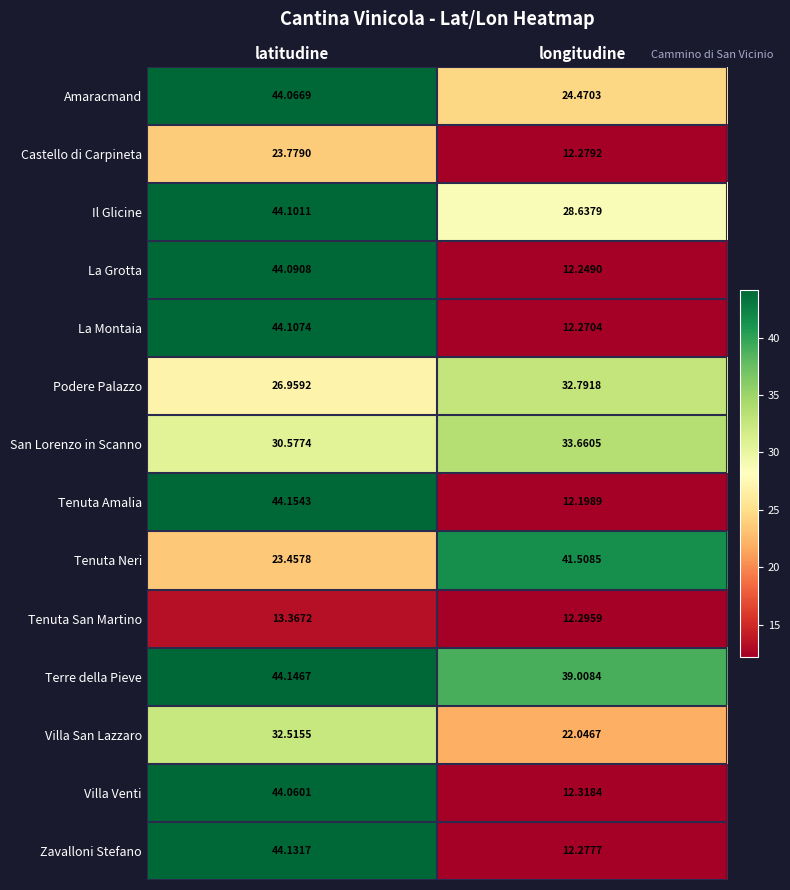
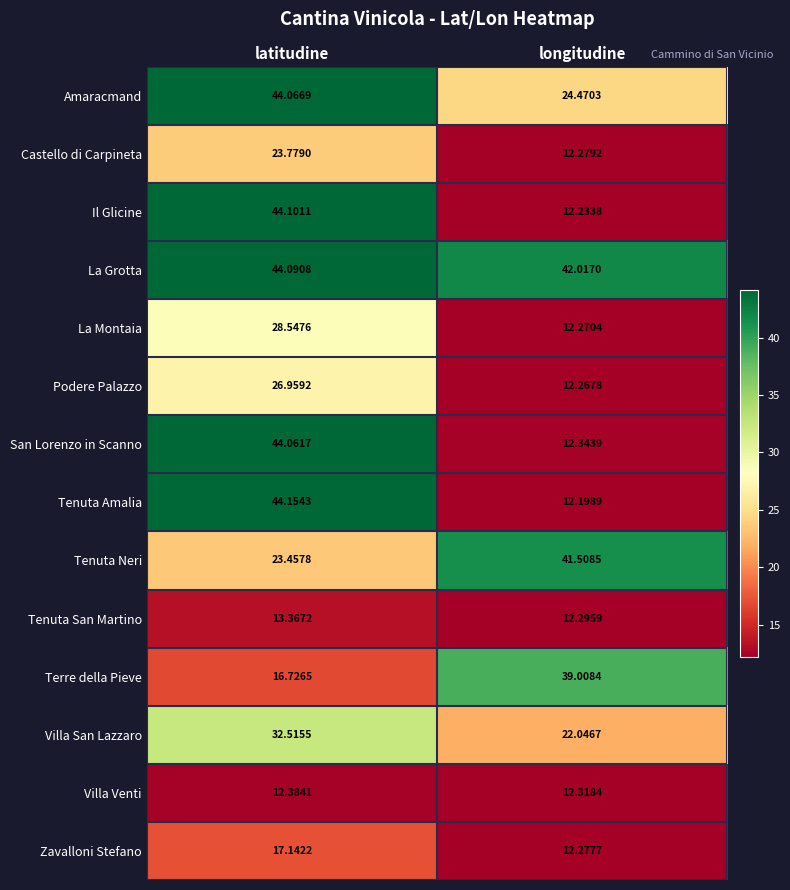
  {
    "Amaracmand": {
      "latitudine": 44.0669,
      "longitudine": 24.4703
    },
    "Castello di Carpineta": {
      "latitudine": 23.7790,
      "longitudine": 12.2792
    },
    "Il Glicine": {
      "latitudine": 44.1011,
-     "longitudine": 28.6379
+     "longitudine": 12.2338
    },
    "La Grotta": {
      "latitudine": 44.0908,
-     "longitudine": 12.2490
+     "longitudine": 42.0170
    },
    "La Montaia": {
-     "latitudine": 44.1074,
+     "latitudine": 28.5476,
      "longitudine": 12.2704
    },
    "Podere Palazzo": {
      "latitudine": 26.9592,
-     "longitudine": 32.7918
+     "longitudine": 12.2678
    },
    "San Lorenzo in Scanno": {
-     "latitudine": 30.5774,
-     "longitudine": 33.6605
+     "latitudine": 44.0617,
+     "longitudine": 12.3439
    },
    "Tenuta Amalia": {
      "latitudine": 44.1543,
      "longitudine": 12.1989
    },
    "Tenuta Neri": {
      "latitudine": 23.4578,
      "longitudine": 41.5085
    },
    "Tenuta San Martino": {
      "latitudine": 13.3672,
      "longitudine": 12.2959
    },
    "Terre della Pieve": {
-     "latitudine": 44.1467,
+     "latitudine": 16.7265,
      "longitudine": 39.0084
    },
    "Villa San Lazzaro": {
      "latitudine": 32.5155,
      "longitudine": 22.0467
    },
    "Villa Venti": {
-     "latitudine": 44.0601,
+     "latitudine": 12.3841,
      "longitudine": 12.3184
    },
    "Zavalloni Stefano": {
-     "latitudine": 44.1317,
+     "latitudine": 17.1422,
      "longitudine": 12.2777
    }
  }
